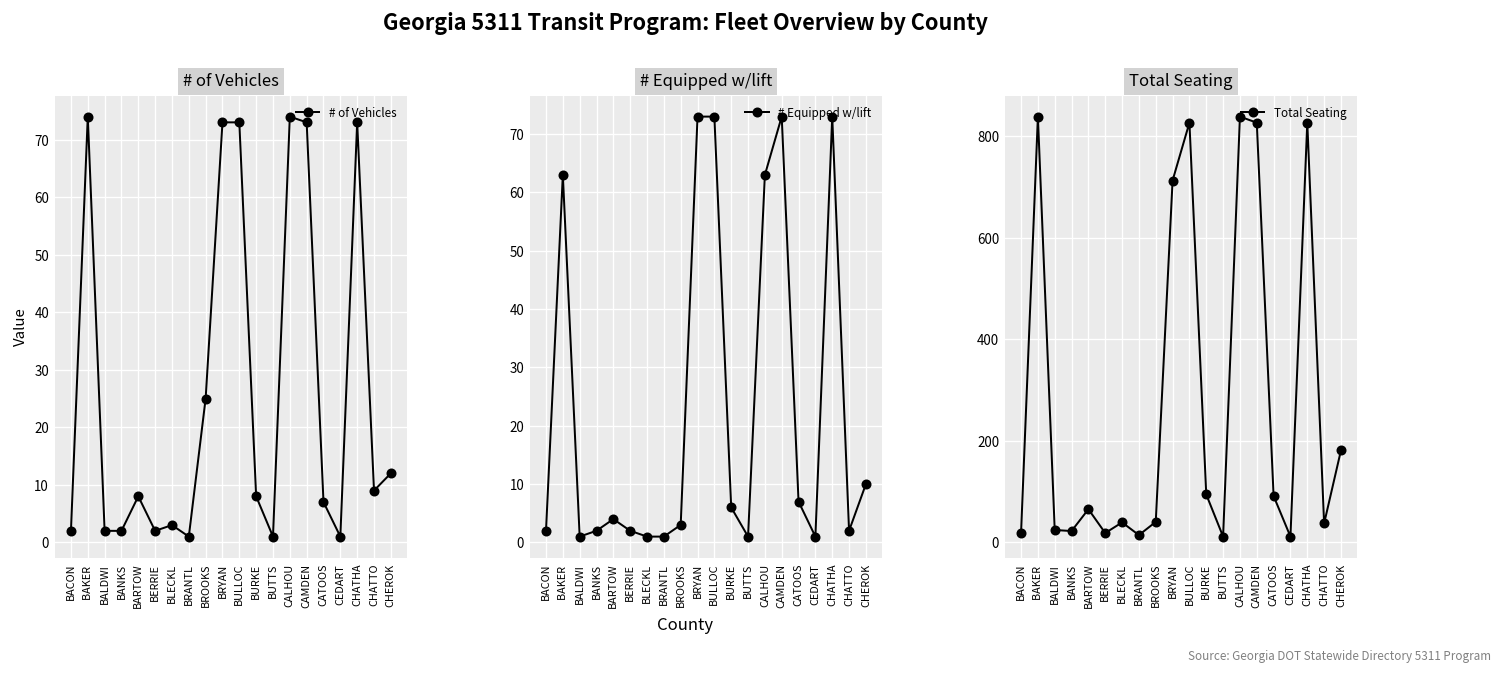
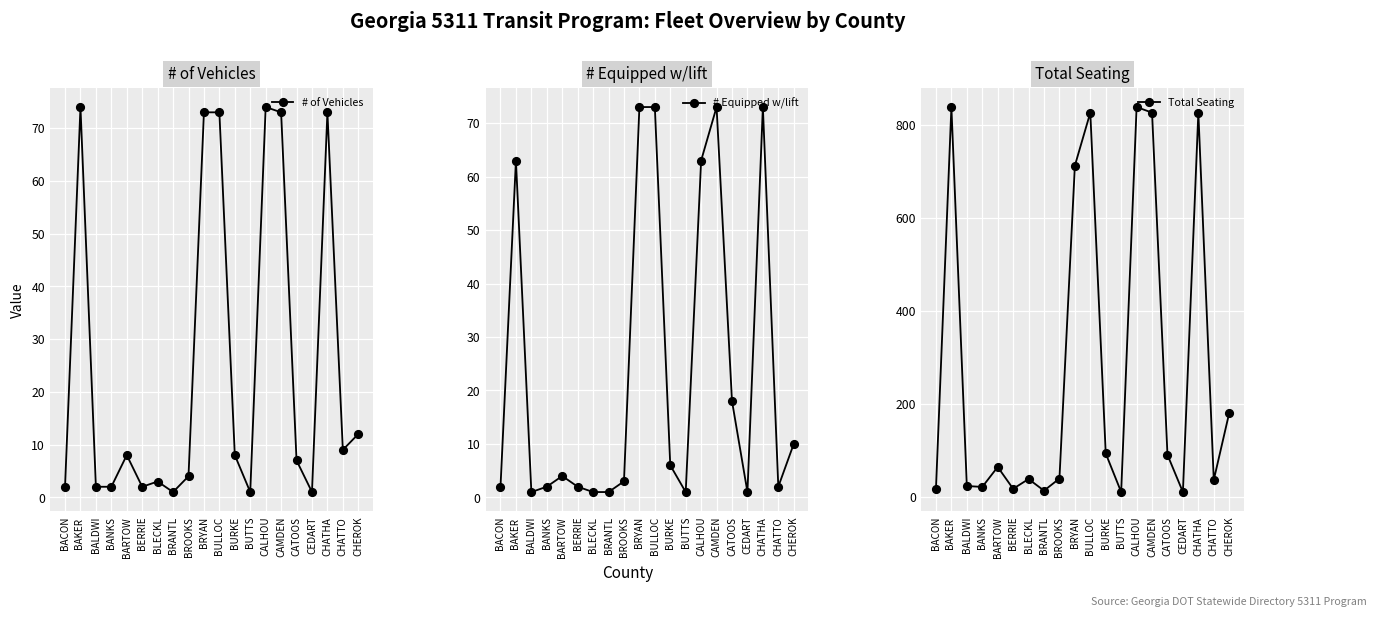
  {
    "# of Vehicles": {
      "BACON": 2,
      "BAKER": 74,
      "BALDWI": 2,
      "BANKS": 2,
      "BARTOW": 8,
      "BERRIE": 2,
      "BLECKL": 3,
      "BRANTL": 1,
-     "BROOKS": 25,
+     "BROOKS": 4,
      "BRYAN": 73,
      "BULLOC": 73,
      "BURKE": 8,
      "BUTTS": 1,
      "CALHOU": 74,
      "CAMDEN": 73,
      "CATOOS": 7,
      "CEDART": 1,
      "CHATHA": 73,
      "CHATTO": 9,
      "CHEROK": 12
    },
    "# Equipped w/lift": {
      "BACON": 2,
      "BAKER": 63,
      "BALDWI": 1,
      "BANKS": 2,
      "BARTOW": 4,
      "BERRIE": 2,
      "BLECKL": 1,
      "BRANTL": 1,
      "BROOKS": 3,
      "BRYAN": 73,
      "BULLOC": 73,
      "BURKE": 6,
      "BUTTS": 1,
      "CALHOU": 63,
      "CAMDEN": 73,
-     "CATOOS": 7,
+     "CATOOS": 18,
      "CEDART": 1,
      "CHATHA": 73,
      "CHATTO": 2,
      "CHEROK": 10
    },
    "Total Seating": {
      "BACON": 20,
      "BAKER": 840,
      "BALDWI": 20,
      "BANKS": 20,
      "BARTOW": 70,
      "BERRIE": 20,
      "BLECKL": 40,
      "BRANTL": 10,
      "BROOKS": 40,
      "BRYAN": 710,
      "BULLOC": 830,
      "BURKE": 90,
      "BUTTS": 10,
      "CALHOU": 840,
      "CAMDEN": 830,
      "CATOOS": 90,
      "CEDART": 10,
      "CHATHA": 830,
      "CHATTO": 40,
      "CHEROK": 180
    }
  }
